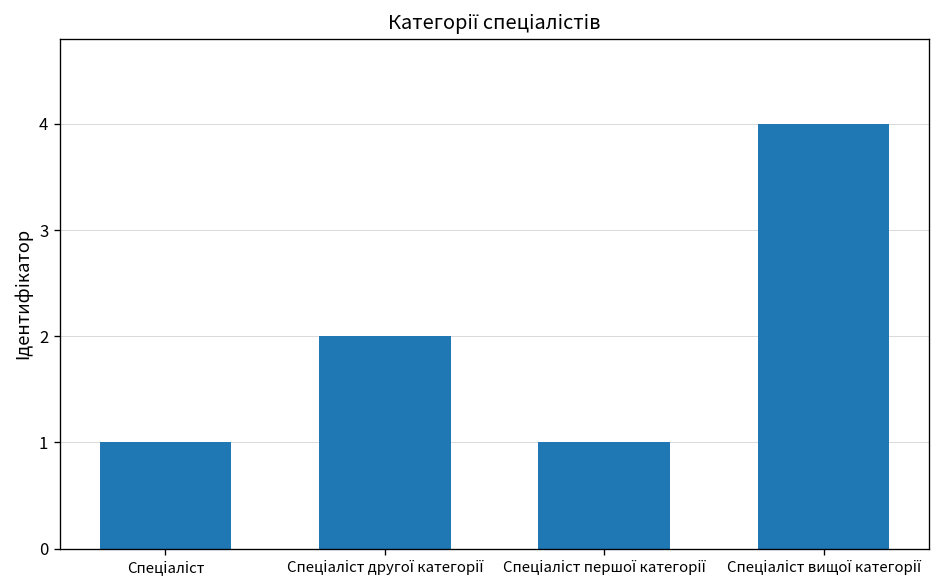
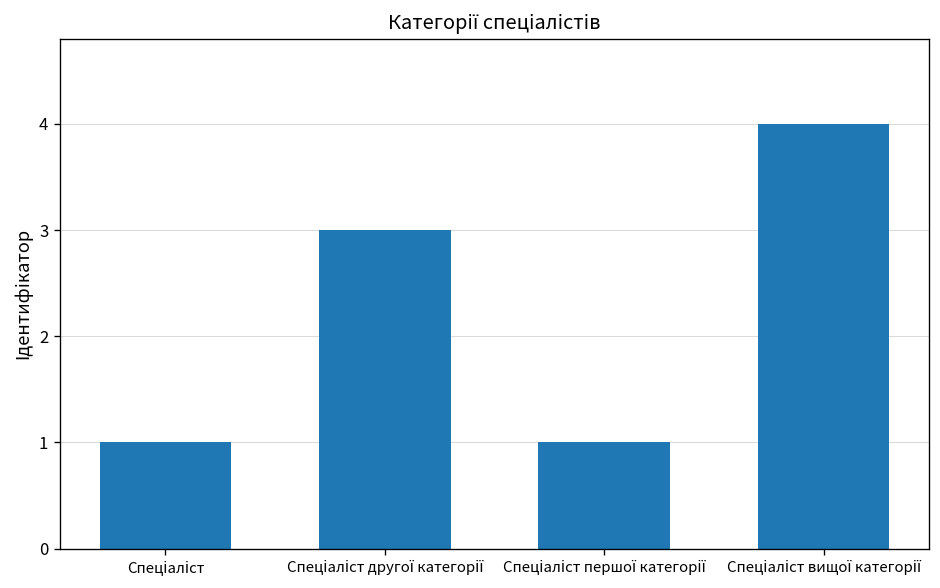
  {
    "Спеціаліст": 1,
-   "Спеціаліст другої категорії": 2,
+   "Спеціаліст другої категорії": 3,
    "Спеціаліст першої категорії": 1,
    "Спеціаліст вищої категорії": 4
  }
